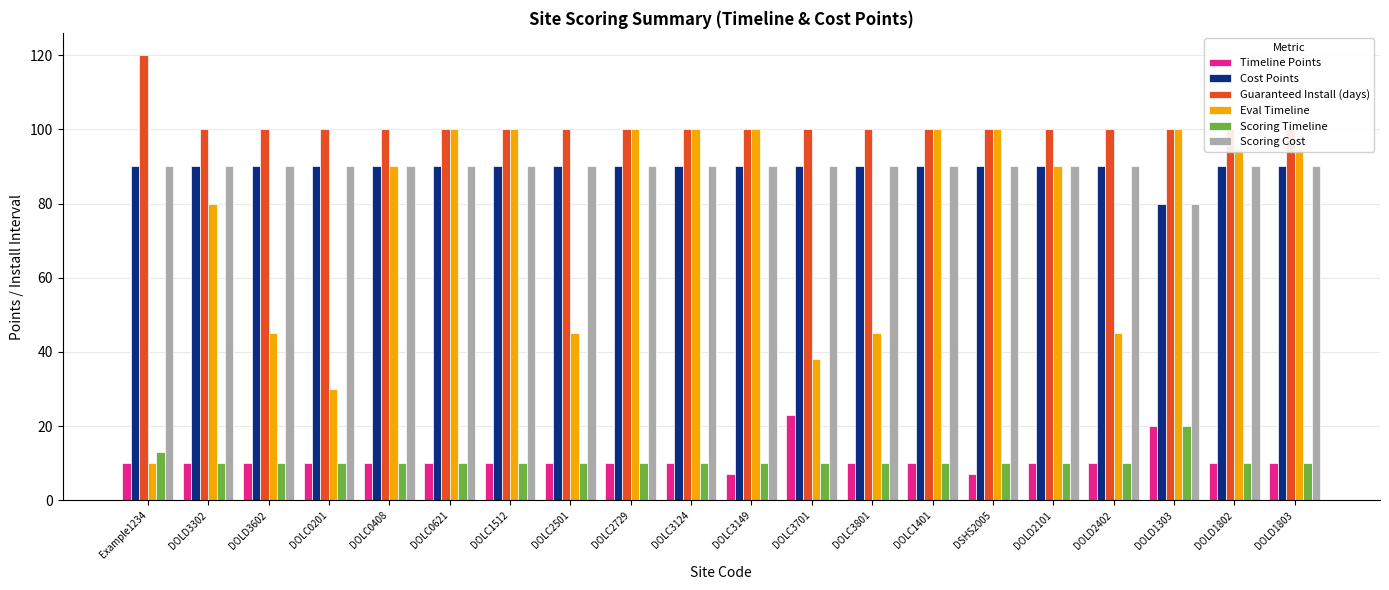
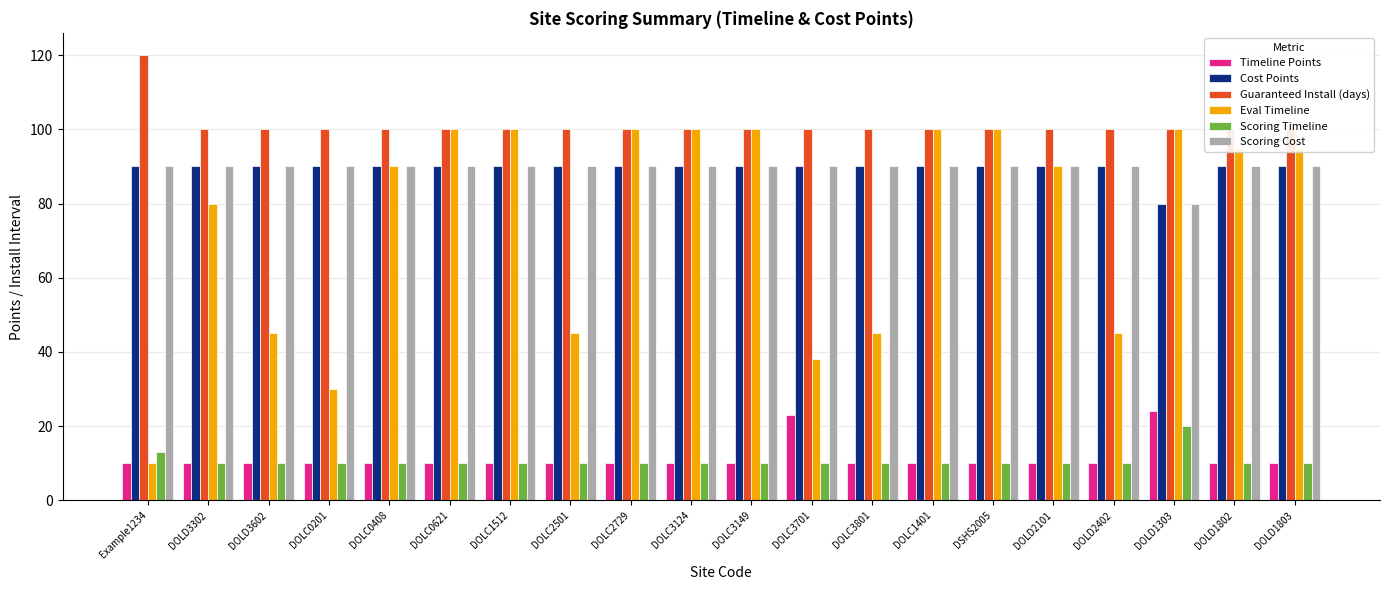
  {
    "Timeline Points": {
      "Example1234": 10,
      "DOLD3302": 10,
      "DOLD3602": 10,
      "DOLC0201": 10,
      "DOLC0408": 10,
      "DOLC0621": 10,
      "DOLC1512": 10,
      "DOLC2501": 10,
      "DOLC2729": 10,
      "DOLC3124": 10,
-     "DOLC3149": 7,
+     "DOLC3149": 10,
      "DOLC3701": 23,
      "DOLC3801": 10,
      "DOLC1401": 10,
-     "DSHS2005": 7,
+     "DSHS2005": 10,
      "DOLD2101": 10,
      "DOLD2402": 10,
-     "DOLD1303": 20,
+     "DOLD1303": 24,
      "DOLD1802": 10,
      "DOLD1803": 10
    },
    "Cost Points": {
      "Example1234": 90,
      "DOLD3302": 90,
      "DOLD3602": 90,
      "DOLC0201": 90,
      "DOLC0408": 90,
      "DOLC0621": 90,
      "DOLC1512": 90,
      "DOLC2501": 90,
      "DOLC2729": 90,
      "DOLC3124": 90,
      "DOLC3149": 90,
      "DOLC3701": 90,
      "DOLC3801": 90,
      "DOLC1401": 90,
      "DSHS2005": 90,
      "DOLD2101": 90,
      "DOLD2402": 90,
      "DOLD1303": 80,
      "DOLD1802": 90,
      "DOLD1803": 90
    },
    "Guaranteed Install (days)": {
      "Example1234": 120,
      "DOLD3302": 100,
      "DOLD3602": 100,
      "DOLC0201": 100,
      "DOLC0408": 100,
      "DOLC0621": 100,
      "DOLC1512": 100,
      "DOLC2501": 100,
      "DOLC2729": 100,
      "DOLC3124": 100,
      "DOLC3149": 100,
      "DOLC3701": 100,
      "DOLC3801": 100,
      "DOLC1401": 100,
      "DSHS2005": 100,
      "DOLD2101": 100,
      "DOLD2402": 100,
      "DOLD1303": 100
    },
    "Eval Timeline": {
      "Example1234": 10,
      "DOLD3302": 80,
      "DOLD3602": 45,
      "DOLC0201": 30,
      "DOLC0408": 90,
      "DOLC0621": 100,
      "DOLC1512": 100,
      "DOLC2501": 45,
      "DOLC2729": 100,
      "DOLC3124": 100,
      "DOLC3149": 100,
      "DOLC3701": 38,
      "DOLC3801": 45,
      "DOLC1401": 100,
      "DSHS2005": 100,
      "DOLD2101": 90,
      "DOLD2402": 45,
      "DOLD1303": 100
    },
    "Scoring Timeline": {
      "Example1234": 13,
      "DOLD3302": 10,
      "DOLD3602": 10,
      "DOLC0201": 10,
      "DOLC0408": 10,
      "DOLC0621": 10,
      "DOLC1512": 10,
      "DOLC2501": 10,
      "DOLC2729": 10,
      "DOLC3124": 10,
      "DOLC3149": 10,
      "DOLC3701": 10,
      "DOLC3801": 10,
      "DOLC1401": 10,
      "DSHS2005": 10,
      "DOLD2101": 10,
      "DOLD2402": 10,
      "DOLD1303": 20,
      "DOLD1802": 10,
      "DOLD1803": 10
    },
    "Scoring Cost": {
      "Example1234": 90,
      "DOLD3302": 90,
      "DOLD3602": 90,
      "DOLC0201": 90,
      "DOLC0408": 90,
      "DOLC0621": 90,
      "DOLC1512": 90,
      "DOLC2501": 90,
      "DOLC2729": 90,
      "DOLC3124": 90,
      "DOLC3149": 90,
      "DOLC3701": 90,
      "DOLC3801": 90,
      "DOLC1401": 90,
      "DSHS2005": 90,
      "DOLD2101": 90,
      "DOLD2402": 90,
      "DOLD1303": 80,
      "DOLD1802": 90,
      "DOLD1803": 90
    }
  }
